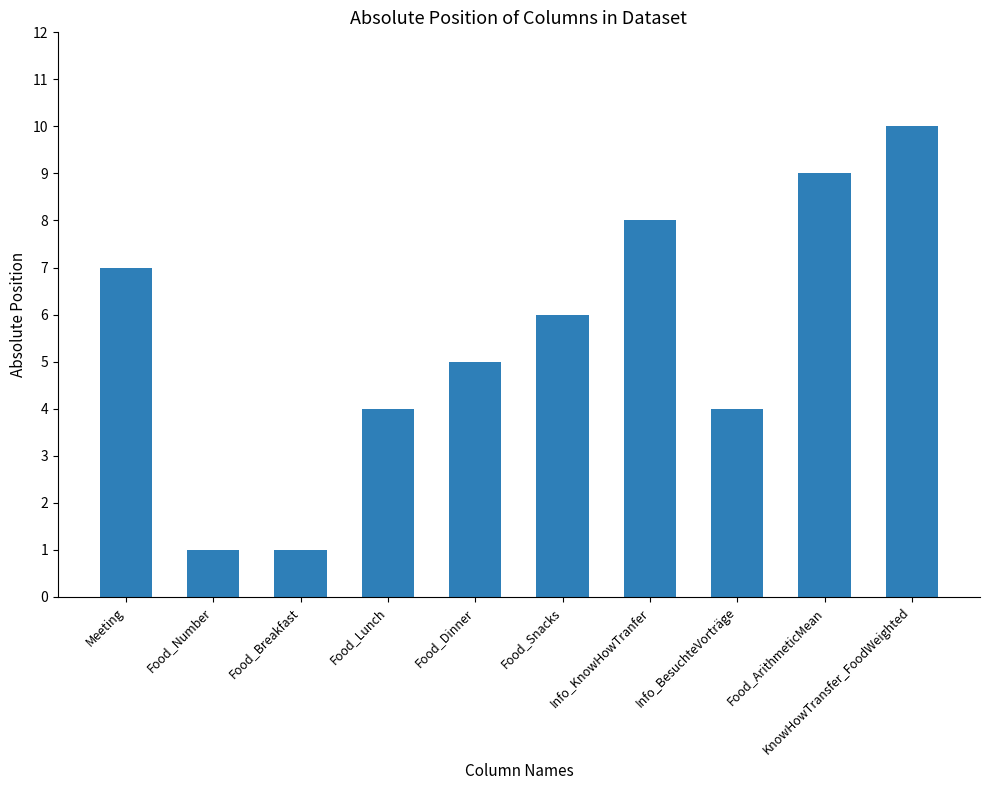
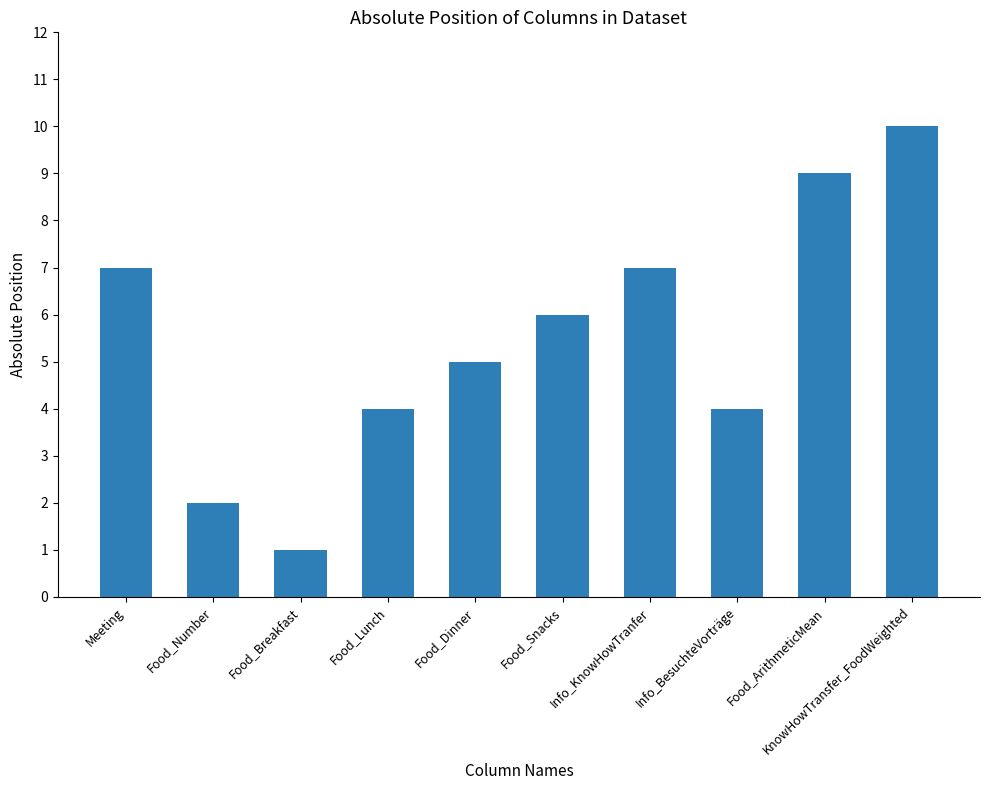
  {
    "Meeting": 7,
-   "Food_Number": 1,
+   "Food_Number": 2,
    "Food_Breakfast": 1,
    "Food_Lunch": 4,
    "Food_Dinner": 5,
    "Food_Snacks": 6,
-   "Info_KnowHowTranfer": 8,
+   "Info_KnowHowTranfer": 7,
    "Info_BesuchteVorträge": 4,
    "Food_ArithmeticMean": 9,
    "KnowHowTransfer_FoodWeighted": 10
  }
